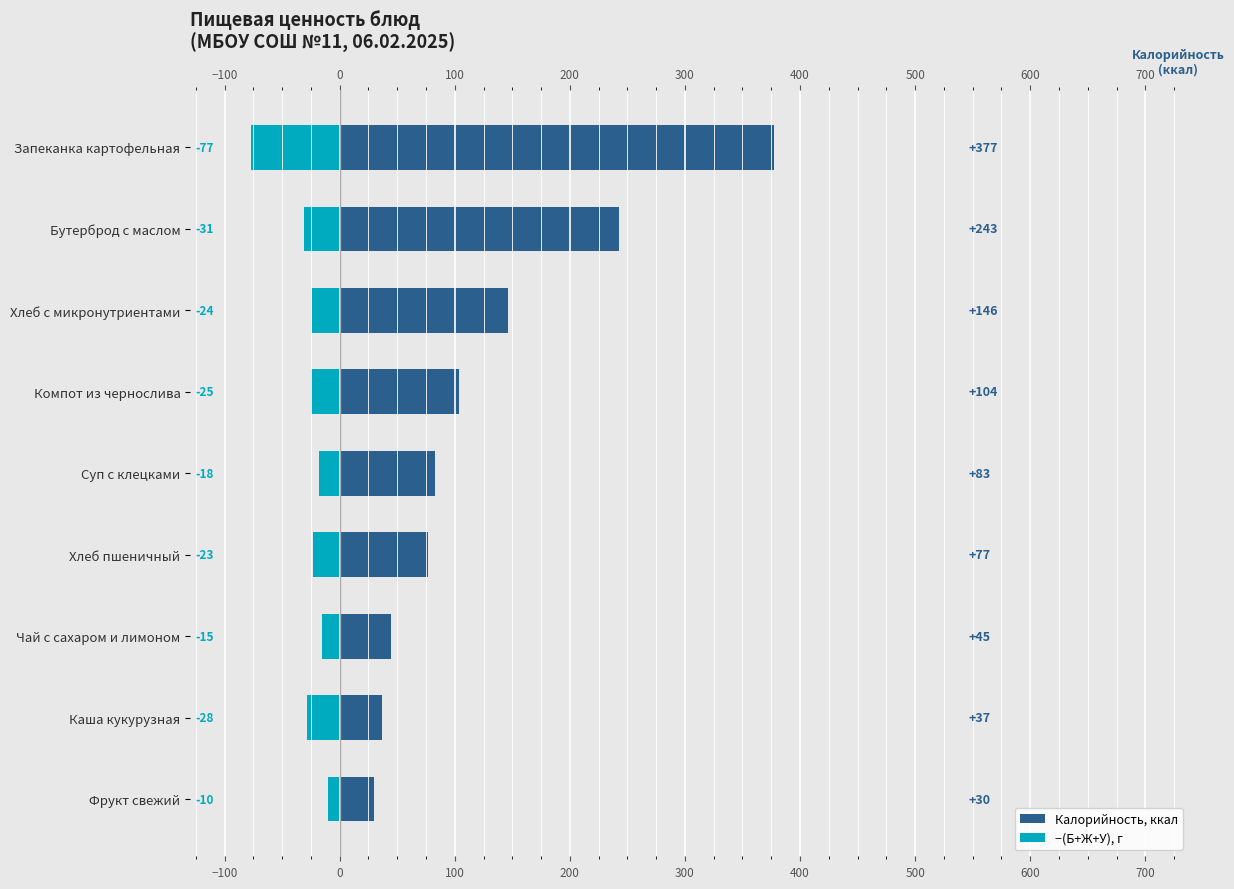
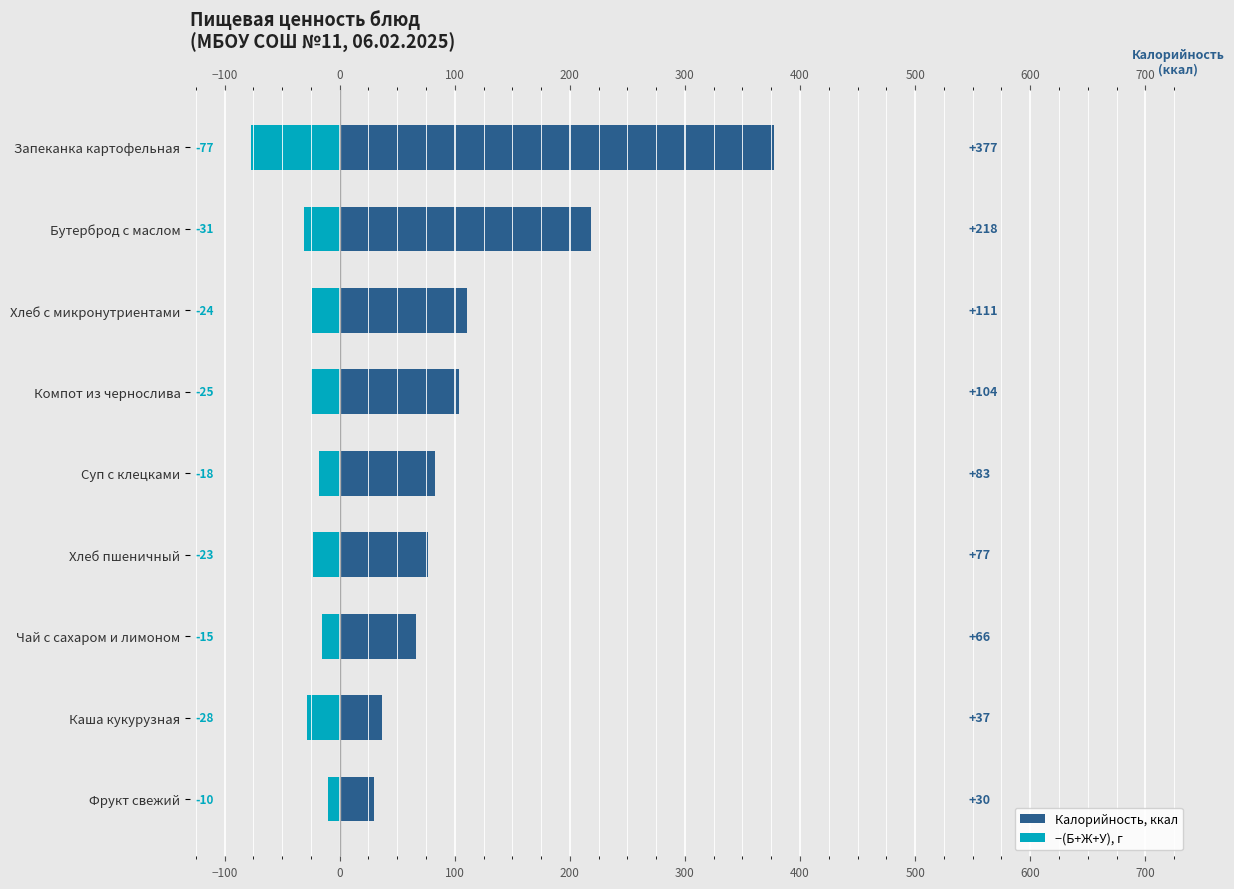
  {
    "Калорийность, ккал": {
-     "Бутерброд с маслом": "+243",
-     "Хлеб с микронутриентами": "+146",
-     "Чай с сахаром и лимоном": "+45"
+     "Бутерброд с маслом": "+218",
+     "Хлеб с микронутриентами": "+111",
+     "Чай с сахаром и лимоном": "+66"
    },
    "−(Б+Ж+У), г": {
      "Запеканка картофельная": "-77",
      "Бутерброд с маслом": "-31",
      "Хлеб с микронутриентами": "-24",
      "Компот из чернослива": "-25",
      "Суп с клецками": "-18",
      "Хлеб пшеничный": "-23",
      "Чай с сахаром и лимоном": "-15",
      "Каша кукурузная": "-28",
      "Фрукт свежий": "-10"
    }
  }
